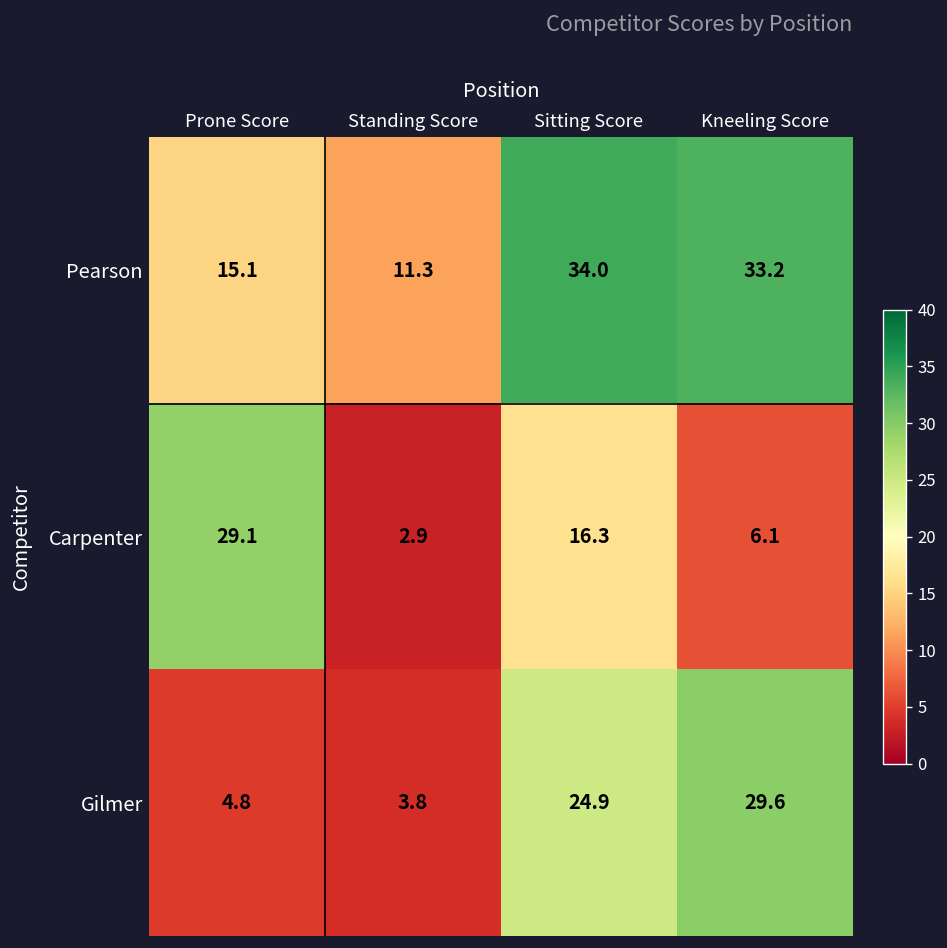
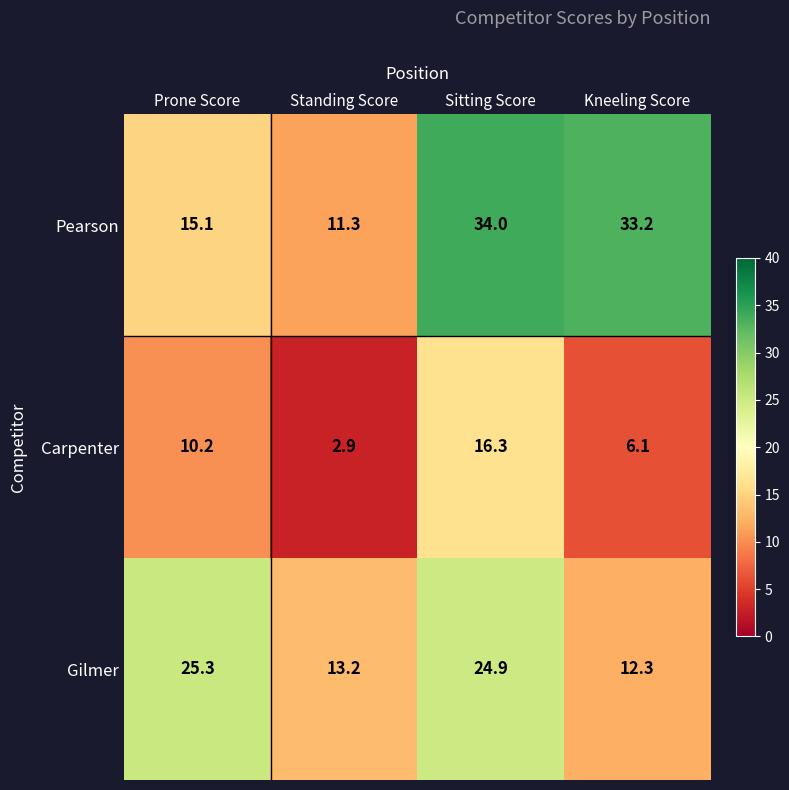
  {
    "Pearson": {
      "Prone Score": 15.1,
      "Standing Score": 11.3,
      "Sitting Score": 34.0,
      "Kneeling Score": 33.2
    },
    "Carpenter": {
-     "Prone Score": 29.1,
+     "Prone Score": 10.2,
      "Standing Score": 2.9,
      "Sitting Score": 16.3,
      "Kneeling Score": 6.1
    },
    "Gilmer": {
-     "Prone Score": 4.8,
-     "Standing Score": 3.8,
+     "Prone Score": 25.3,
+     "Standing Score": 13.2,
      "Sitting Score": 24.9,
-     "Kneeling Score": 29.6
+     "Kneeling Score": 12.3
    }
  }
